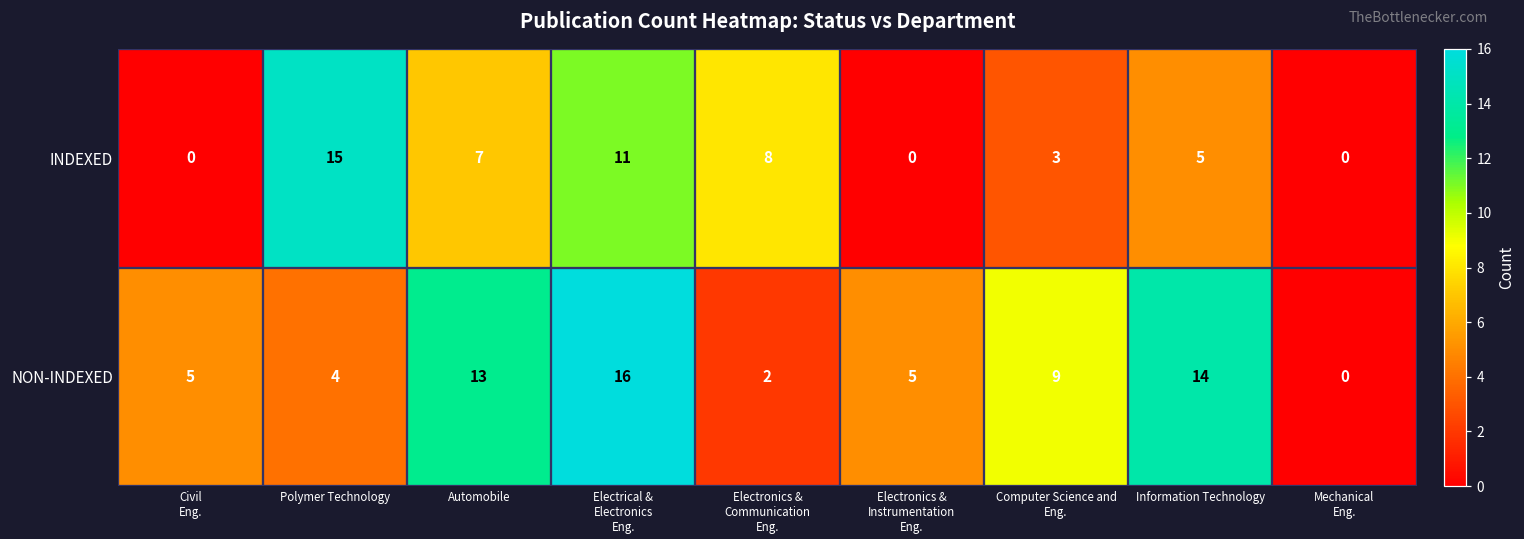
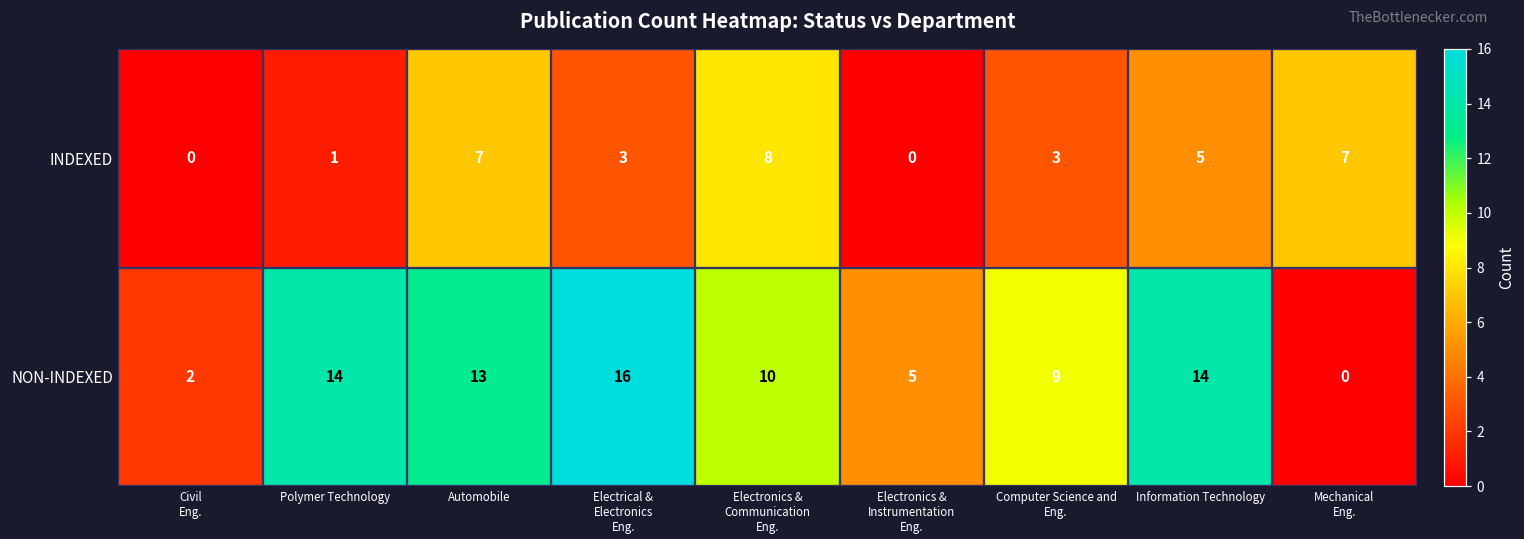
  {
    "INDEXED": {
      "Civil Eng.": 0,
-     "Polymer Technology": 15,
+     "Polymer Technology": 1,
      "Automobile": 7,
-     "Electrical & Electronics Eng.": 11,
+     "Electrical & Electronics Eng.": 3,
      "Electronics & Communication Eng.": 8,
      "Electronics & Instrumentation Eng.": 0,
      "Computer Science and Eng.": 3,
      "Information Technology": 5,
-     "Mechanical Eng.": 0
+     "Mechanical Eng.": 7
    },
    "NON-INDEXED": {
-     "Civil Eng.": 5,
-     "Polymer Technology": 4,
+     "Civil Eng.": 2,
+     "Polymer Technology": 14,
      "Automobile": 13,
      "Electrical & Electronics Eng.": 16,
-     "Electronics & Communication Eng.": 2,
+     "Electronics & Communication Eng.": 10,
      "Electronics & Instrumentation Eng.": 5,
      "Computer Science and Eng.": 9,
      "Information Technology": 14,
      "Mechanical Eng.": 0
    }
  }
